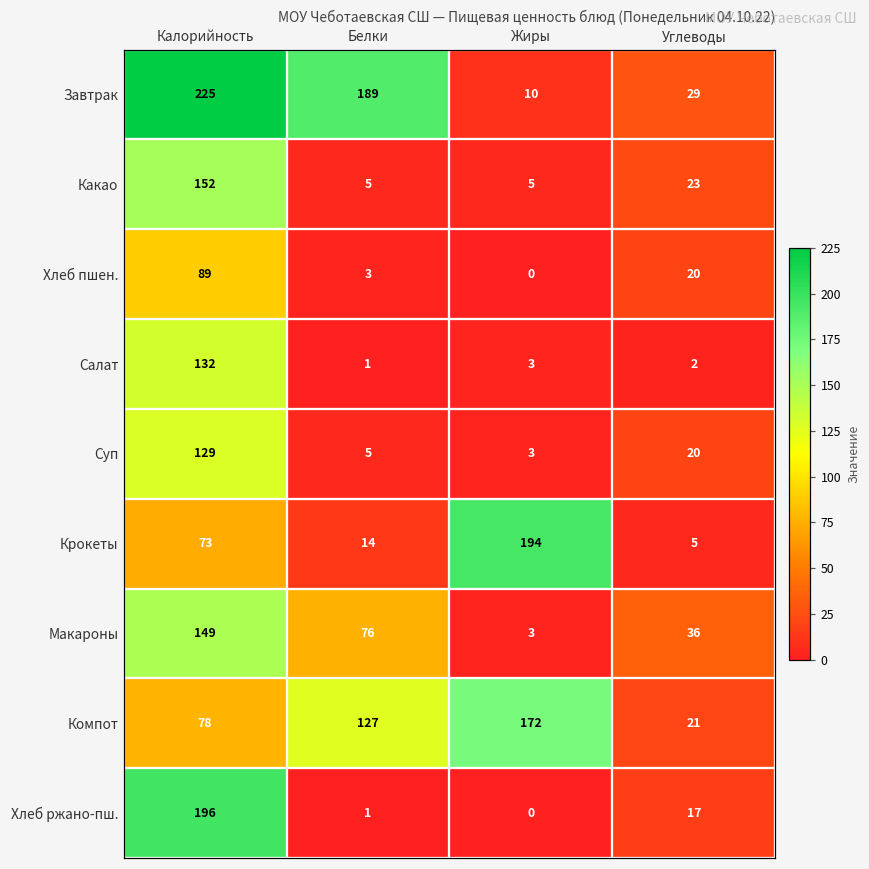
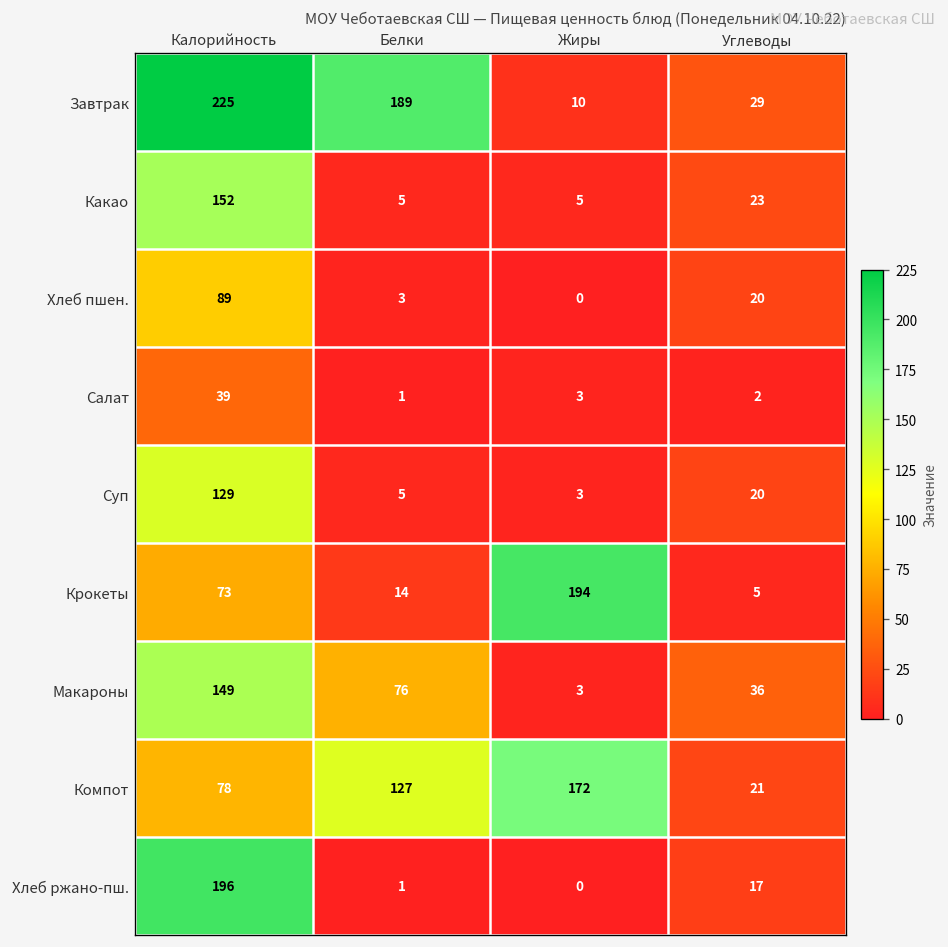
  {
    "Завтрак": {
      "Калорийность": 225,
      "Белки": 189,
      "Жиры": 10,
      "Углеводы": 29
    },
    "Какао": {
      "Калорийность": 152,
      "Белки": 5,
      "Жиры": 5,
      "Углеводы": 23
    },
    "Хлеб пшен.": {
      "Калорийность": 89,
      "Белки": 3,
      "Жиры": 0,
      "Углеводы": 20
    },
    "Салат": {
-     "Калорийность": 132,
+     "Калорийность": 39,
      "Белки": 1,
      "Жиры": 3,
      "Углеводы": 2
    },
    "Суп": {
      "Калорийность": 129,
      "Белки": 5,
      "Жиры": 3,
      "Углеводы": 20
    },
    "Крокеты": {
      "Калорийность": 73,
      "Белки": 14,
      "Жиры": 194,
      "Углеводы": 5
    },
    "Макароны": {
      "Калорийность": 149,
      "Белки": 76,
      "Жиры": 3,
      "Углеводы": 36
    },
    "Компот": {
      "Калорийность": 78,
      "Белки": 127,
      "Жиры": 172,
      "Углеводы": 21
    },
    "Хлеб ржано-пш.": {
      "Калорийность": 196,
      "Белки": 1,
      "Жиры": 0,
      "Углеводы": 17
    }
  }
